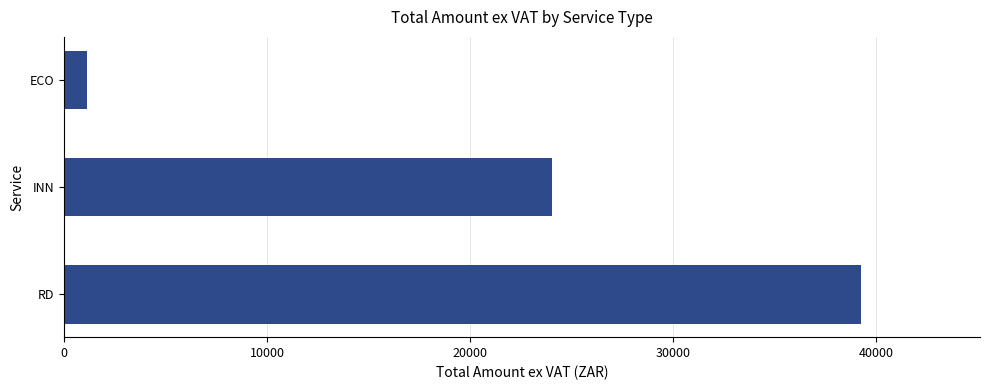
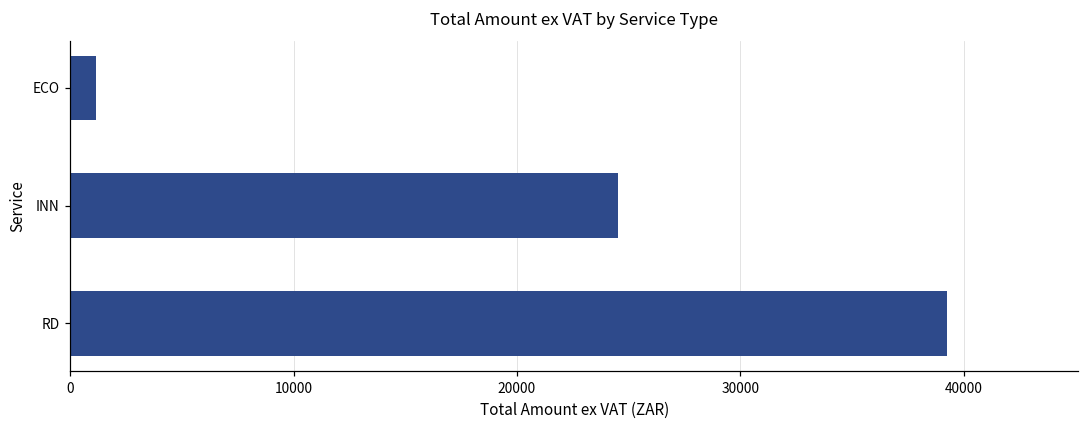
  {
    "ECO": 1200,
-   "INN": 24000,
+   "INN": 24500,
    "RD": 39200
  }
